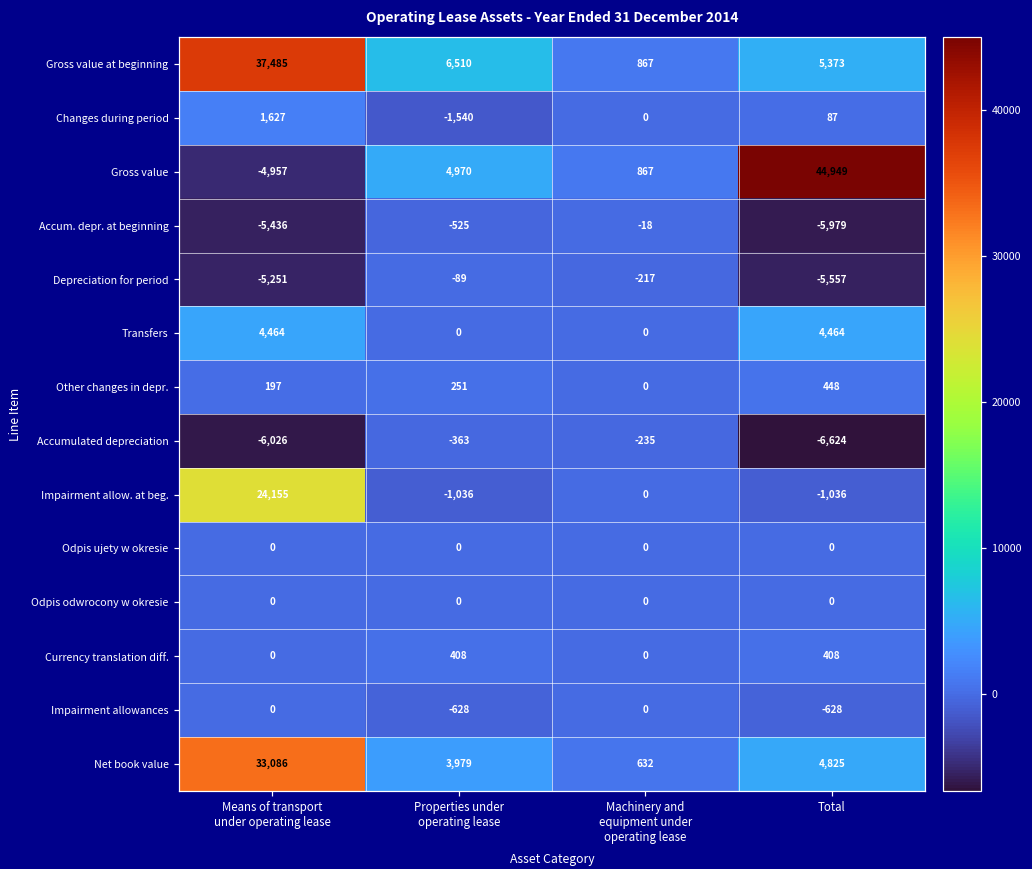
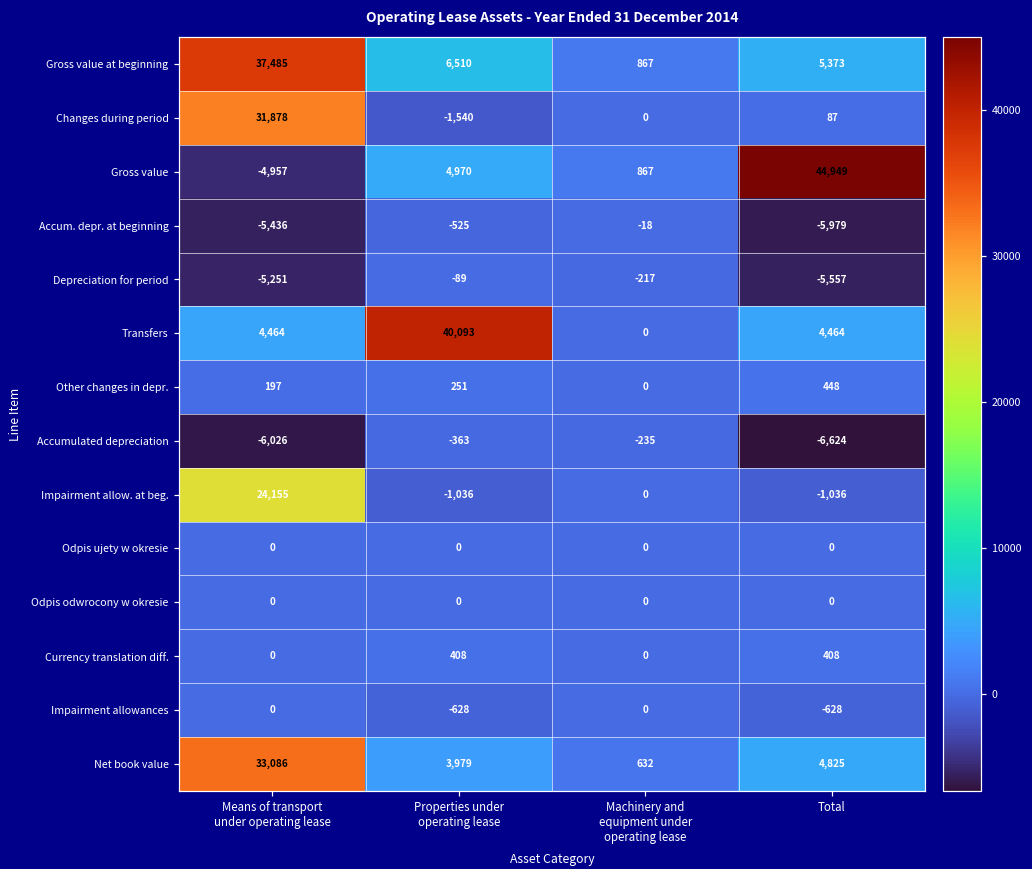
  {
    "Gross value at beginning": {
      "Means of transport under operating lease": "37,485",
      "Properties under operating lease": "6,510",
      "Machinery and equipment under operating lease": "867",
      "Total": "5,373"
    },
    "Changes during period": {
-     "Means of transport under operating lease": "1,627",
+     "Means of transport under operating lease": "31,878",
      "Properties under operating lease": "-1,540",
      "Machinery and equipment under operating lease": "0",
      "Total": "87"
    },
    "Gross value": {
      "Means of transport under operating lease": "-4,957",
      "Properties under operating lease": "4,970",
      "Machinery and equipment under operating lease": "867",
      "Total": "44,949"
    },
    "Accum. depr. at beginning": {
      "Means of transport under operating lease": "-5,436",
      "Properties under operating lease": "-525",
      "Machinery and equipment under operating lease": "-18",
      "Total": "-5,979"
    },
    "Depreciation for period": {
      "Means of transport under operating lease": "-5,251",
      "Properties under operating lease": "-89",
      "Machinery and equipment under operating lease": "-217",
      "Total": "-5,557"
    },
    "Transfers": {
      "Means of transport under operating lease": "4,464",
-     "Properties under operating lease": "0",
+     "Properties under operating lease": "40,093",
      "Machinery and equipment under operating lease": "0",
      "Total": "4,464"
    },
    "Other changes in depr.": {
      "Means of transport under operating lease": "197",
      "Properties under operating lease": "251",
      "Machinery and equipment under operating lease": "0",
      "Total": "448"
    },
    "Accumulated depreciation": {
      "Means of transport under operating lease": "-6,026",
      "Properties under operating lease": "-363",
      "Machinery and equipment under operating lease": "-235",
      "Total": "-6,624"
    },
    "Impairment allow. at beg.": {
      "Means of transport under operating lease": "24,155",
      "Properties under operating lease": "-1,036",
      "Machinery and equipment under operating lease": "0",
      "Total": "-1,036"
    },
    "Odpis ujety w okresie": {
      "Means of transport under operating lease": "0",
      "Properties under operating lease": "0",
      "Machinery and equipment under operating lease": "0",
      "Total": "0"
    },
    "Odpis odwrocony w okresie": {
      "Means of transport under operating lease": "0",
      "Properties under operating lease": "0",
      "Machinery and equipment under operating lease": "0",
      "Total": "0"
    },
    "Currency translation diff.": {
      "Means of transport under operating lease": "0",
      "Properties under operating lease": "408",
      "Machinery and equipment under operating lease": "0",
      "Total": "408"
    },
    "Impairment allowances": {
      "Means of transport under operating lease": "0",
      "Properties under operating lease": "-628",
      "Machinery and equipment under operating lease": "0",
      "Total": "-628"
    },
    "Net book value": {
      "Means of transport under operating lease": "33,086",
      "Properties under operating lease": "3,979",
      "Machinery and equipment under operating lease": "632",
      "Total": "4,825"
    }
  }
